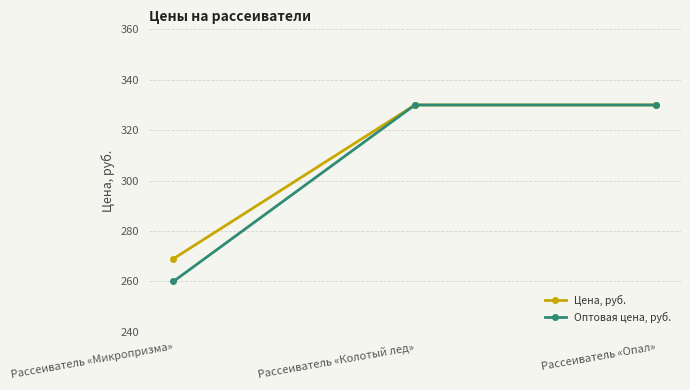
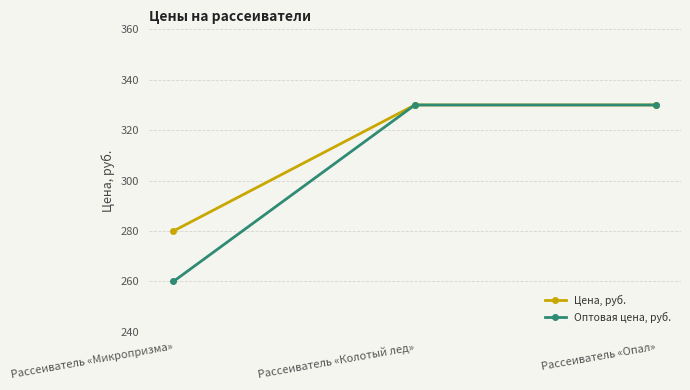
  {
    "Цена, руб.": {
-     "Рассеиватель «Микропризма»": 269
+     "Рассеиватель «Микропризма»": 280
    },
    "Оптовая цена, руб.": {
      "Рассеиватель «Микропризма»": 260
    }
  }
